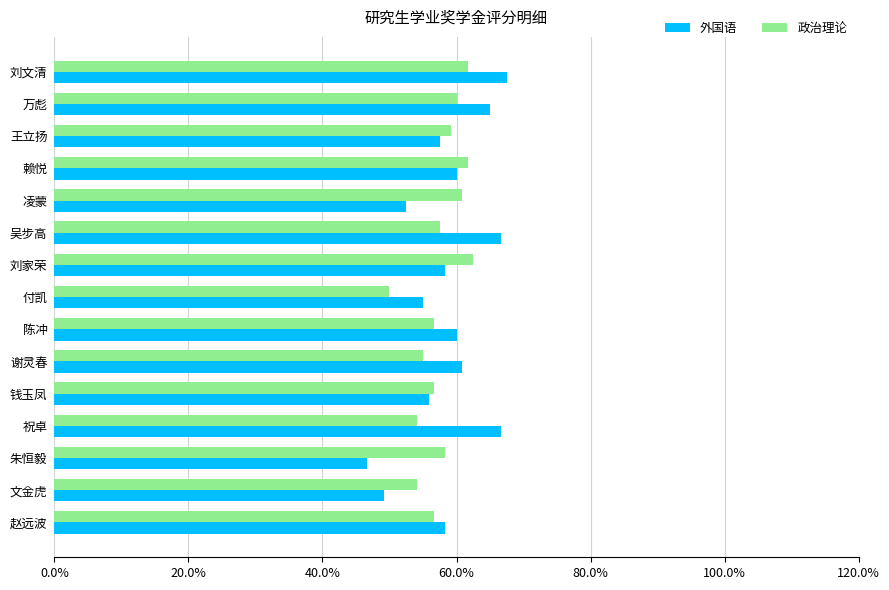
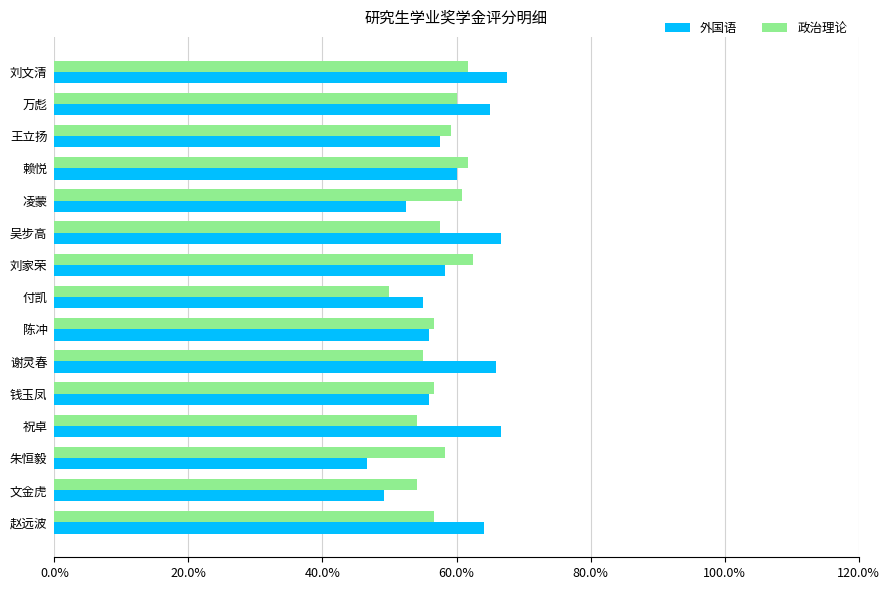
  {
    "外国语": {
      "刘文清": "68%",
      "万彪": "65%",
      "王立扬": "57%",
      "赖悦": "60%",
      "凌蒙": "53%",
      "吴步高": "67%",
      "刘家荣": "58%",
      "付凯": "55%",
-     "陈冲": "60%",
-     "谢灵春": "61%",
+     "陈冲": "56%",
+     "谢灵春": "66%",
      "钱玉凤": "56%",
      "祝卓": "67%",
      "朱恒毅": "47%",
      "文金虎": "49%",
-     "赵远波": "58%"
+     "赵远波": "64%"
    },
    "政治理论": {
      "刘文清": "62%",
      "万彪": "60%",
      "王立扬": "59%",
      "赖悦": "62%",
      "凌蒙": "61%",
      "吴步高": "57%",
      "刘家荣": "63%",
      "付凯": "50%",
      "陈冲": "57%",
      "谢灵春": "55%",
      "钱玉凤": "57%",
      "祝卓": "54%",
      "朱恒毅": "58%",
      "文金虎": "54%",
      "赵远波": "57%"
    }
  }
